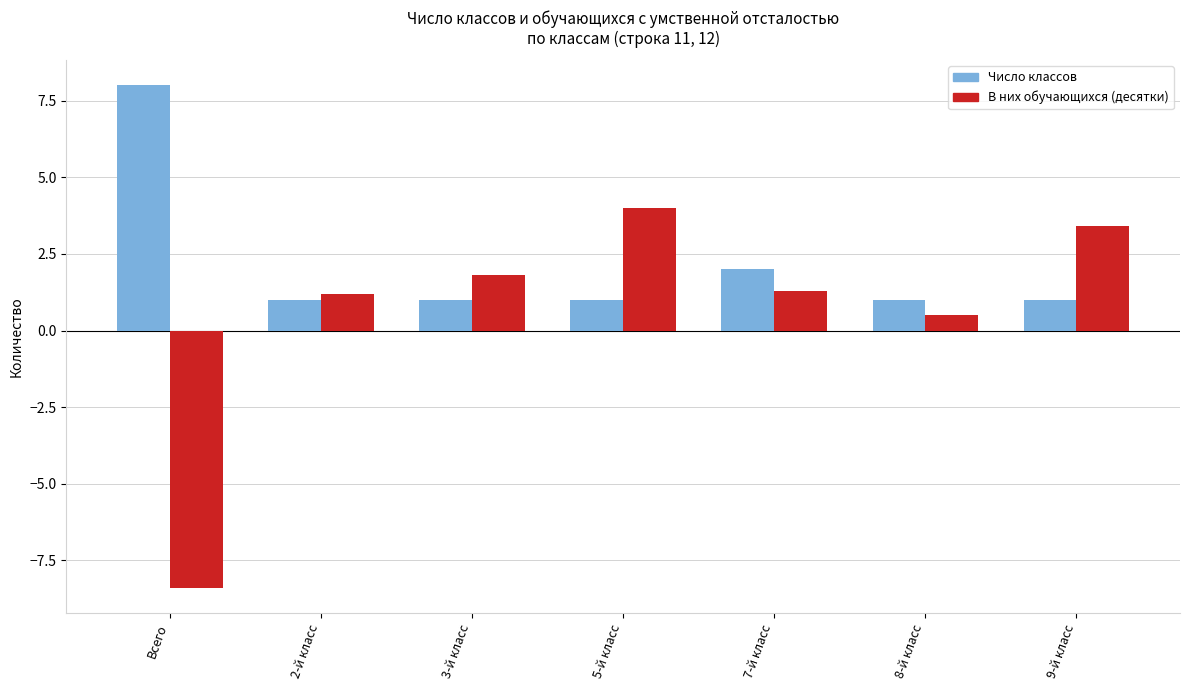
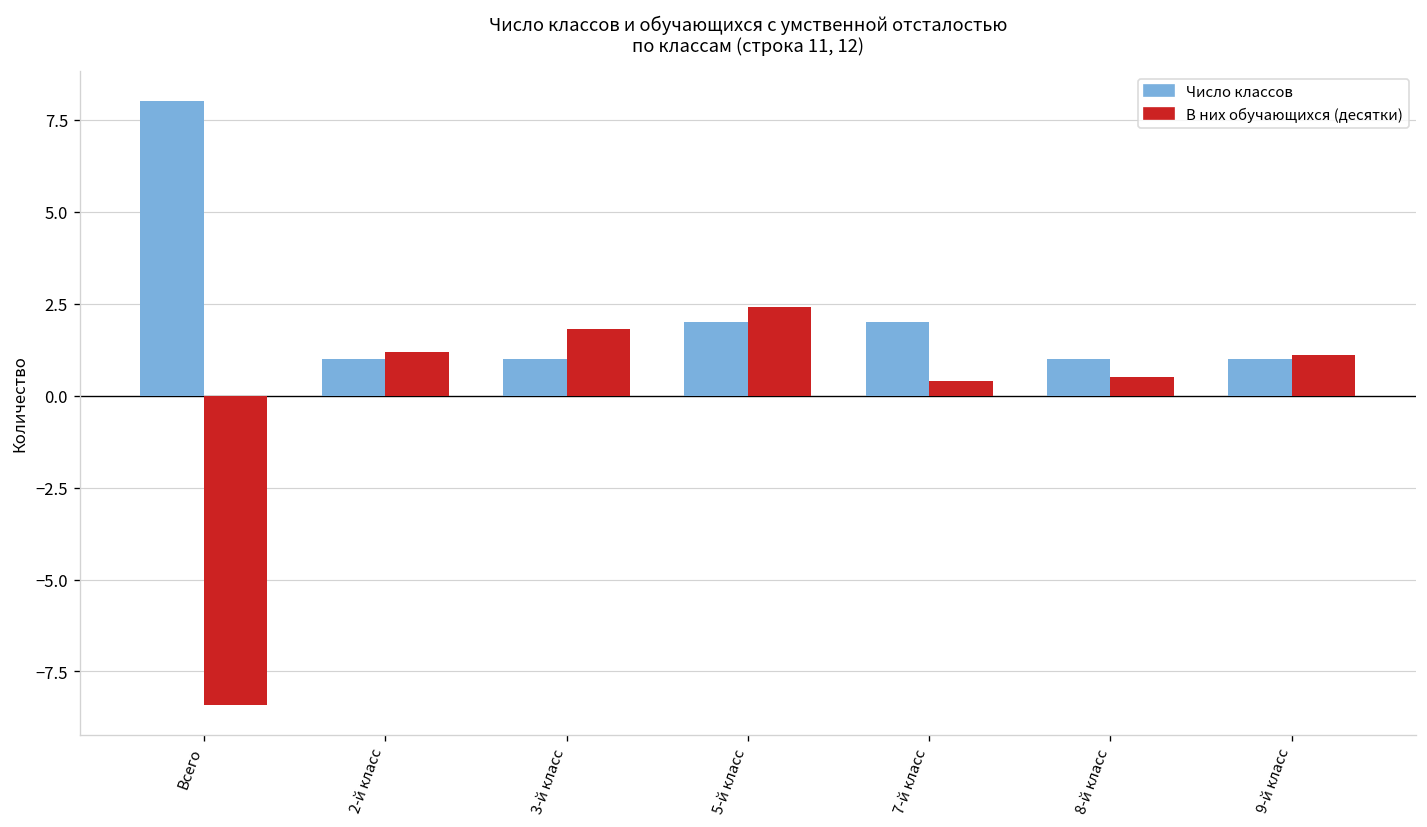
  {
    "Число классов": {
      "Всего": 8,
      "2-й класс": 1,
      "3-й класс": 1,
-     "5-й класс": 1,
+     "5-й класс": 2,
      "7-й класс": 2,
      "8-й класс": 1,
      "9-й класс": 1
    },
    "В них обучающихся (десятки)": {
      "Всего": -8.4,
      "2-й класс": 1.2,
      "3-й класс": 1.8,
-     "5-й класс": 4.0,
-     "7-й класс": 1.3,
+     "5-й класс": 2.4,
+     "7-й класс": 0.4,
      "8-й класс": 0.5,
-     "9-й класс": 3.4
+     "9-й класс": 1.1
    }
  }
